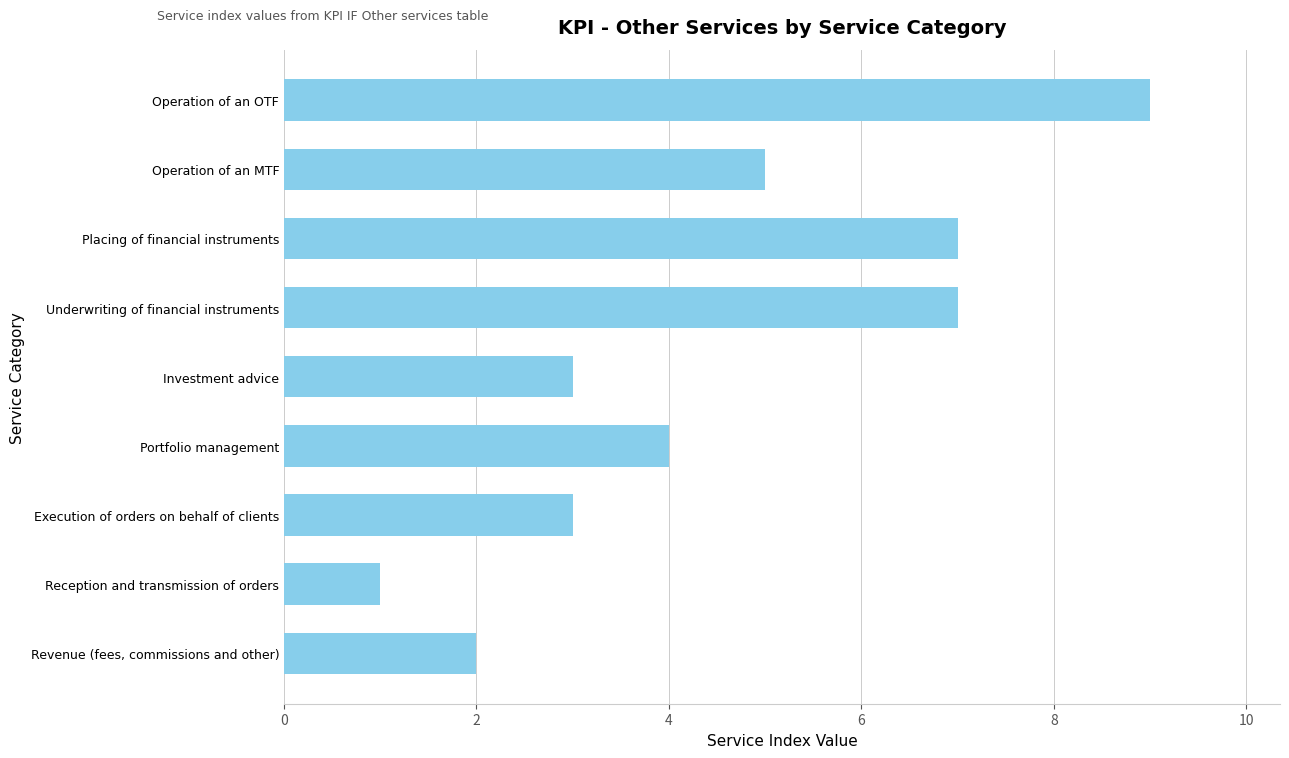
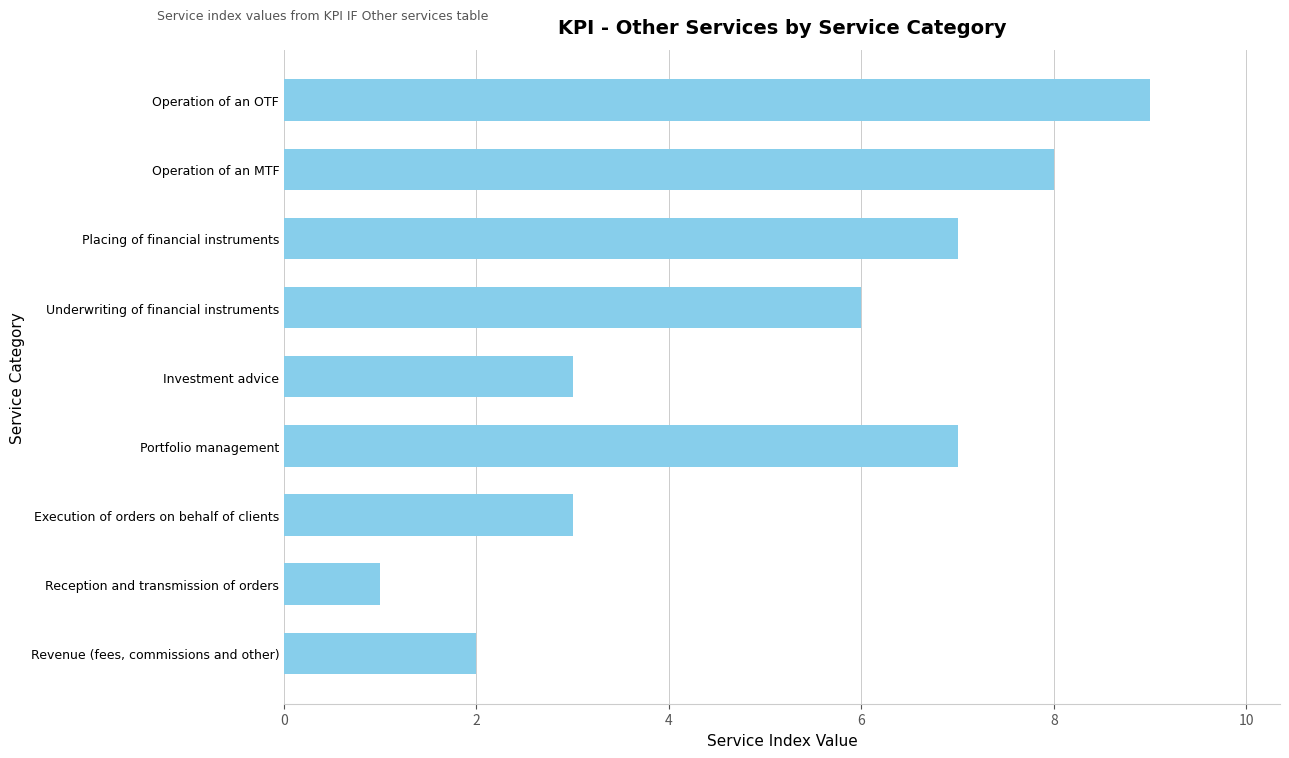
  {
    "Operation of an OTF": 9,
-   "Operation of an MTF": 5,
+   "Operation of an MTF": 8,
    "Placing of financial instruments": 7,
-   "Underwriting of financial instruments": 7,
+   "Underwriting of financial instruments": 6,
    "Investment advice": 3,
-   "Portfolio management": 4,
+   "Portfolio management": 7,
    "Execution of orders on behalf of clients": 3,
    "Reception and transmission of orders": 1,
    "Revenue (fees, commissions and other)": 2
  }
